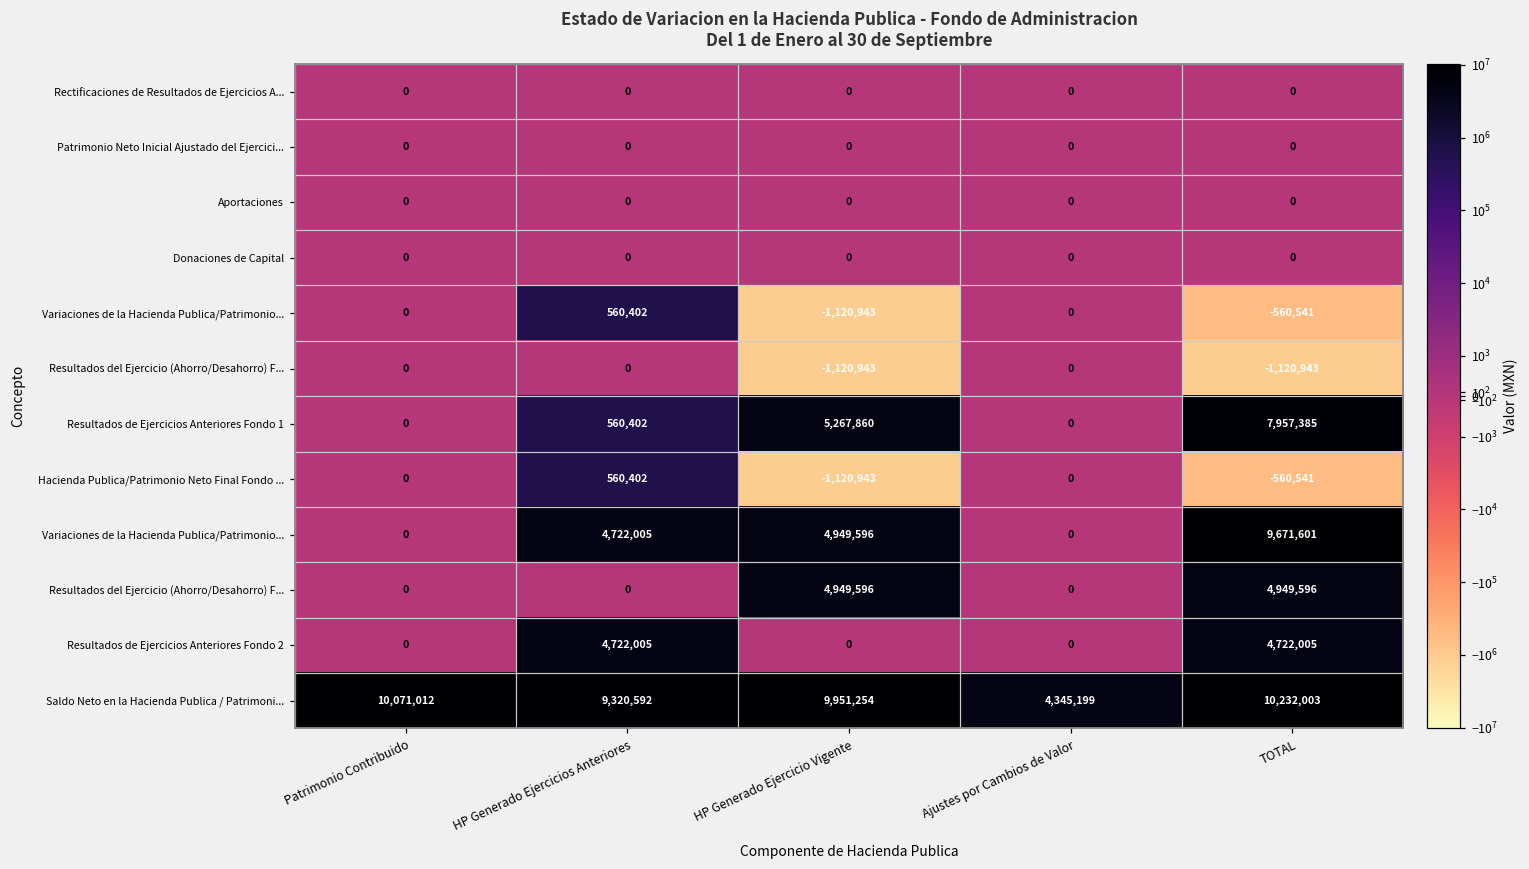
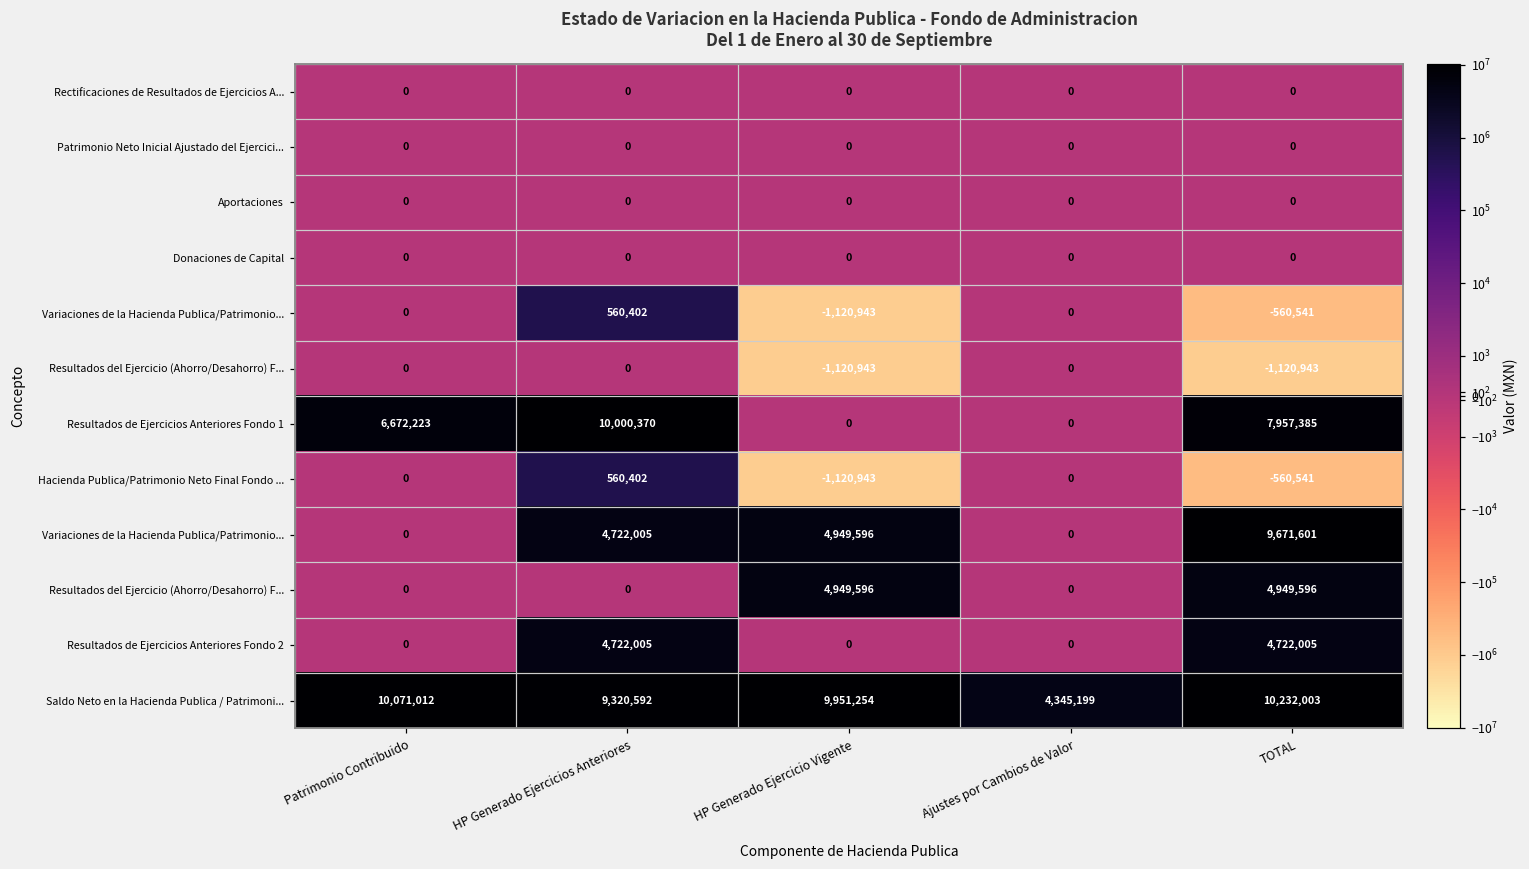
  {
    "Rectificaciones de Resultados de Ejercicios A...": {
      "Patrimonio Contribuido": "0",
      "HP Generado Ejercicios Anteriores": "0",
      "HP Generado Ejercicio Vigente": "0",
      "Ajustes por Cambios de Valor": "0",
      "TOTAL": "0"
    },
    "Patrimonio Neto Inicial Ajustado del Ejercici...": {
      "Patrimonio Contribuido": "0",
      "HP Generado Ejercicios Anteriores": "0",
      "HP Generado Ejercicio Vigente": "0",
      "Ajustes por Cambios de Valor": "0",
      "TOTAL": "0"
    },
    "Aportaciones": {
      "Patrimonio Contribuido": "0",
      "HP Generado Ejercicios Anteriores": "0",
      "HP Generado Ejercicio Vigente": "0",
      "Ajustes por Cambios de Valor": "0",
      "TOTAL": "0"
    },
    "Donaciones de Capital": {
      "Patrimonio Contribuido": "0",
      "HP Generado Ejercicios Anteriores": "0",
      "HP Generado Ejercicio Vigente": "0",
      "Ajustes por Cambios de Valor": "0",
      "TOTAL": "0"
    },
    "Resultados de Ejercicios Anteriores Fondo 1": {
-     "Patrimonio Contribuido": "0",
-     "HP Generado Ejercicios Anteriores": "560,402",
-     "HP Generado Ejercicio Vigente": "5,267,860",
+     "Patrimonio Contribuido": "6,672,223",
+     "HP Generado Ejercicios Anteriores": "10,000,370",
+     "HP Generado Ejercicio Vigente": "0",
      "Ajustes por Cambios de Valor": "0",
      "TOTAL": "7,957,385"
    },
    "Hacienda Publica/Patrimonio Neto Final Fondo ...": {
      "Patrimonio Contribuido": "0",
      "HP Generado Ejercicios Anteriores": "560,402",
      "HP Generado Ejercicio Vigente": "-1,120,943",
      "Ajustes por Cambios de Valor": "0",
      "TOTAL": "-560,541"
    },
    "Resultados de Ejercicios Anteriores Fondo 2": {
      "Patrimonio Contribuido": "0",
      "HP Generado Ejercicios Anteriores": "4,722,005",
      "HP Generado Ejercicio Vigente": "0",
      "Ajustes por Cambios de Valor": "0",
      "TOTAL": "4,722,005"
    },
    "Saldo Neto en la Hacienda Publica / Patrimoni...": {
      "Patrimonio Contribuido": "10,071,012",
      "HP Generado Ejercicios Anteriores": "9,320,592",
      "HP Generado Ejercicio Vigente": "9,951,254",
      "Ajustes por Cambios de Valor": "4,345,199",
      "TOTAL": "10,232,003"
    }
  }
